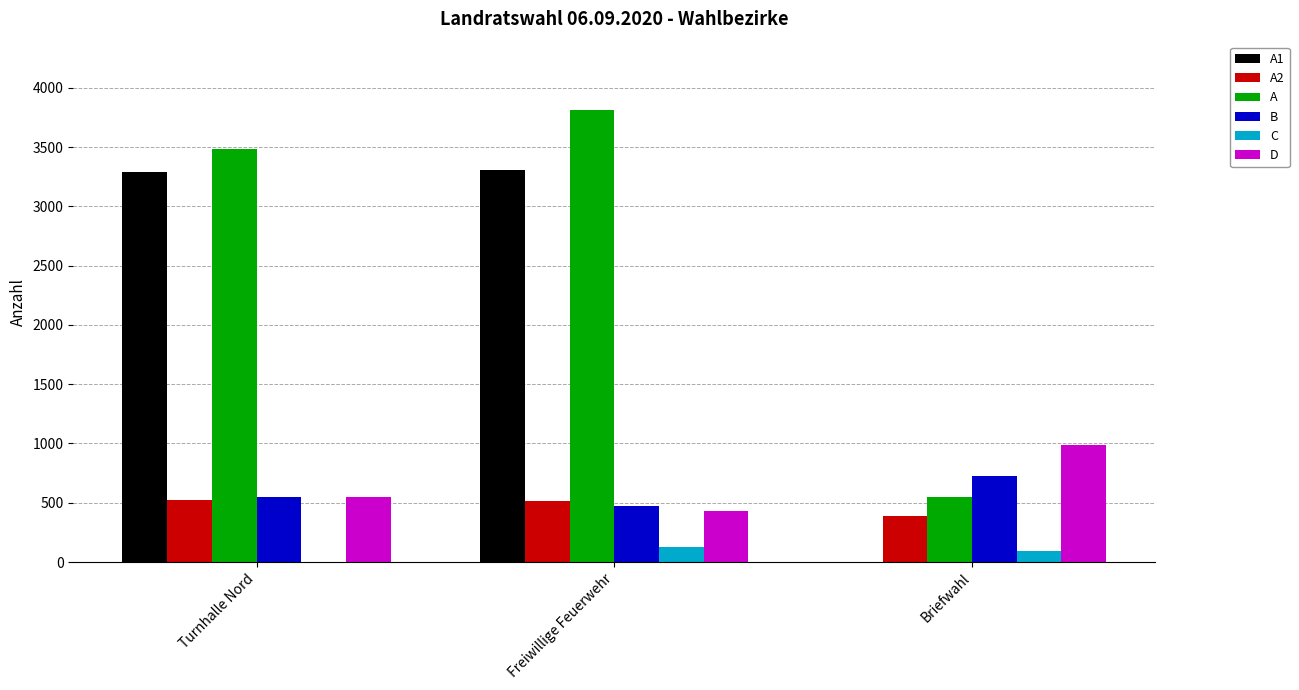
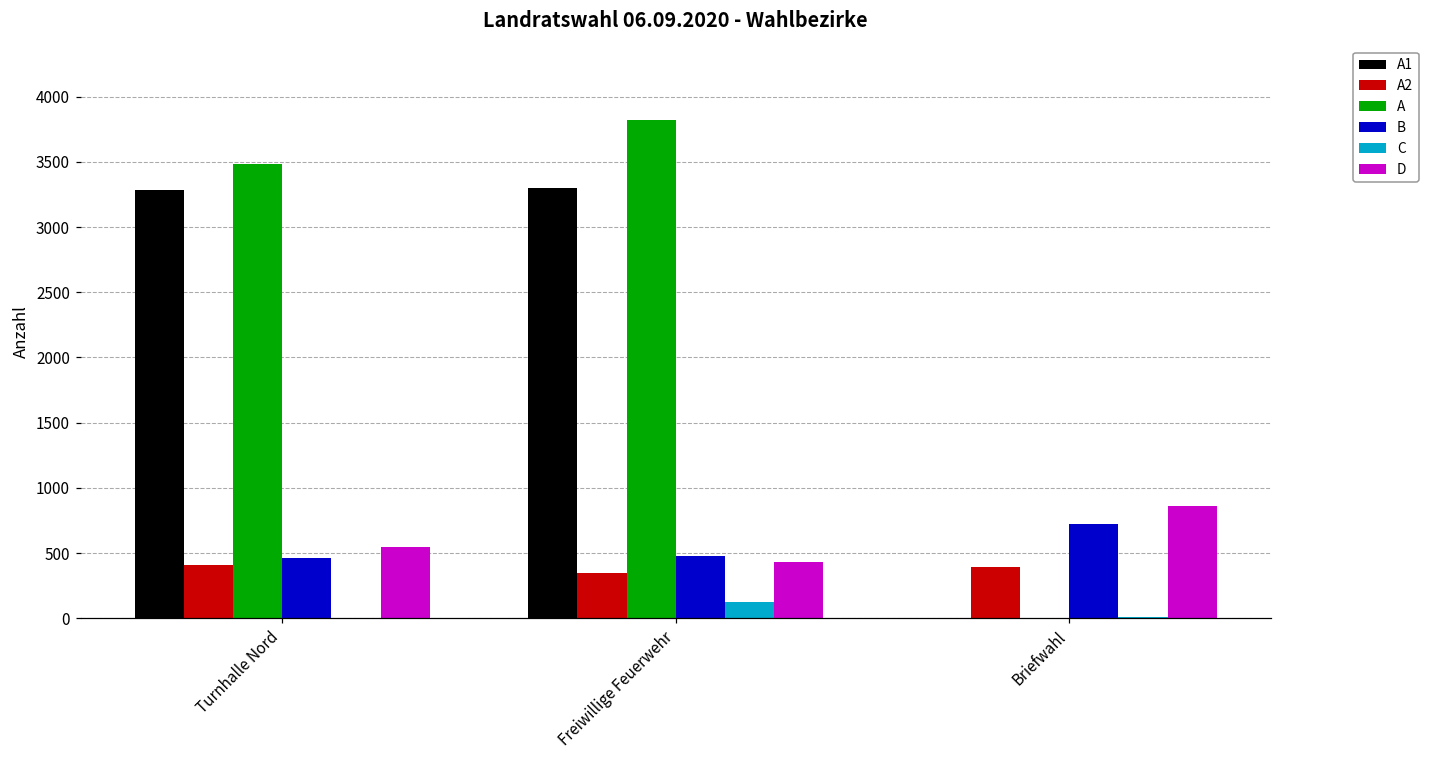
  {
    "A1": {
      "Turnhalle Nord": 3290,
      "Freiwillige Feuerwehr": 3300,
      "Briefwahl": 0
    },
    "A2": {
-     "Turnhalle Nord": 530,
-     "Freiwillige Feuerwehr": 510,
+     "Turnhalle Nord": 410,
+     "Freiwillige Feuerwehr": 350,
      "Briefwahl": 390
    },
    "A": {
      "Turnhalle Nord": 3480,
      "Freiwillige Feuerwehr": 3820,
-     "Briefwahl": 550
+     "Briefwahl": 0
    },
    "B": {
-     "Turnhalle Nord": 550,
+     "Turnhalle Nord": 460,
      "Freiwillige Feuerwehr": 470,
      "Briefwahl": 730
    },
    "C": {
      "Freiwillige Feuerwehr": 130,
-     "Briefwahl": 90
+     "Briefwahl": 10
    },
    "D": {
      "Turnhalle Nord": 550,
      "Freiwillige Feuerwehr": 430,
-     "Briefwahl": 990
+     "Briefwahl": 860
    }
  }
